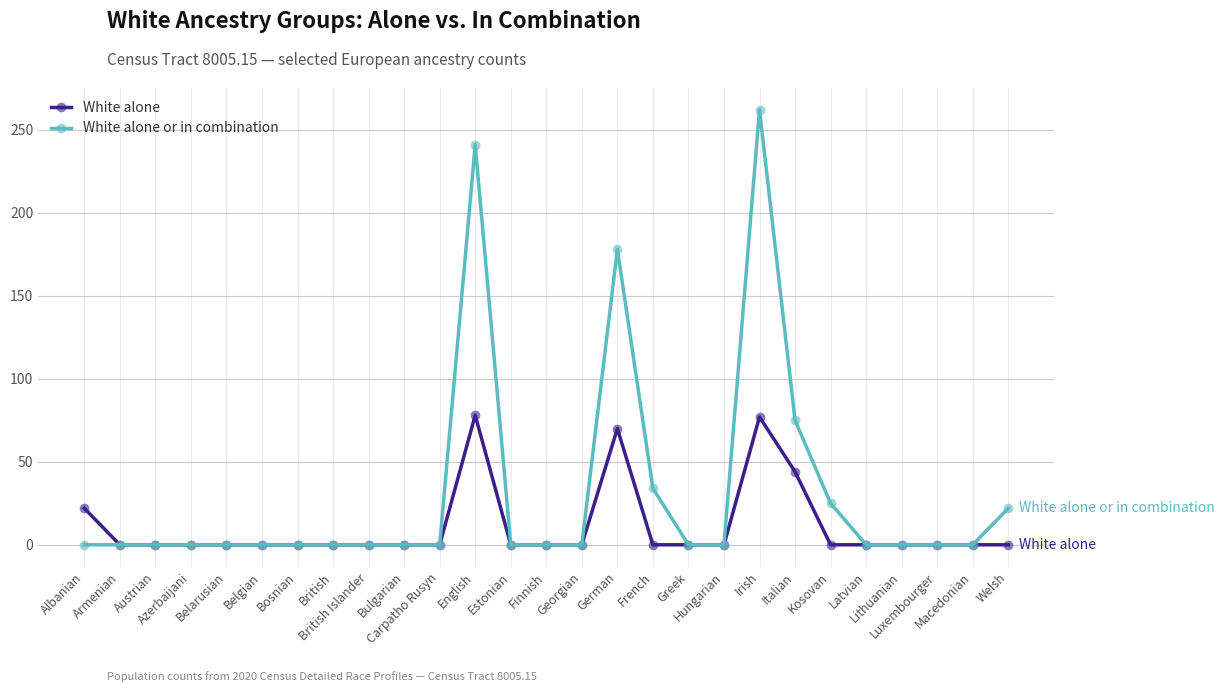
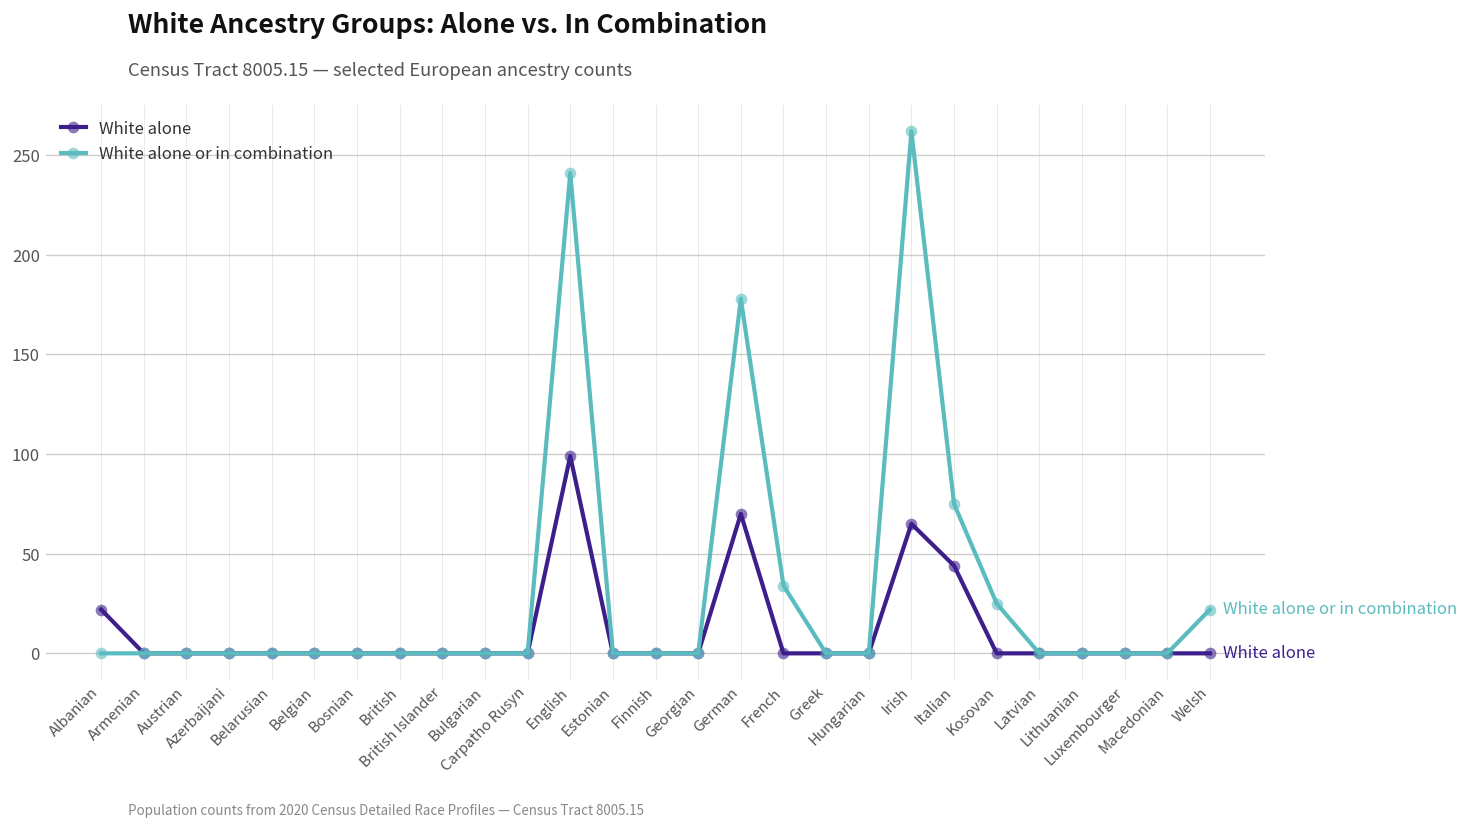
  {
    "White alone": {
      "Albanian": 22,
-     "English": 78,
+     "English": 99,
      "German": 70,
      "French": 0,
-     "Irish": 77,
+     "Irish": 65,
      "Italian": 44,
      "Kosovan": 0,
      "Welsh": 0
    },
    "White alone or in combination": {
      "Albanian": 0,
      "English": 241,
      "German": 178,
      "French": 34,
      "Irish": 262,
      "Italian": 75,
      "Kosovan": 25,
      "Welsh": 22
    }
  }
